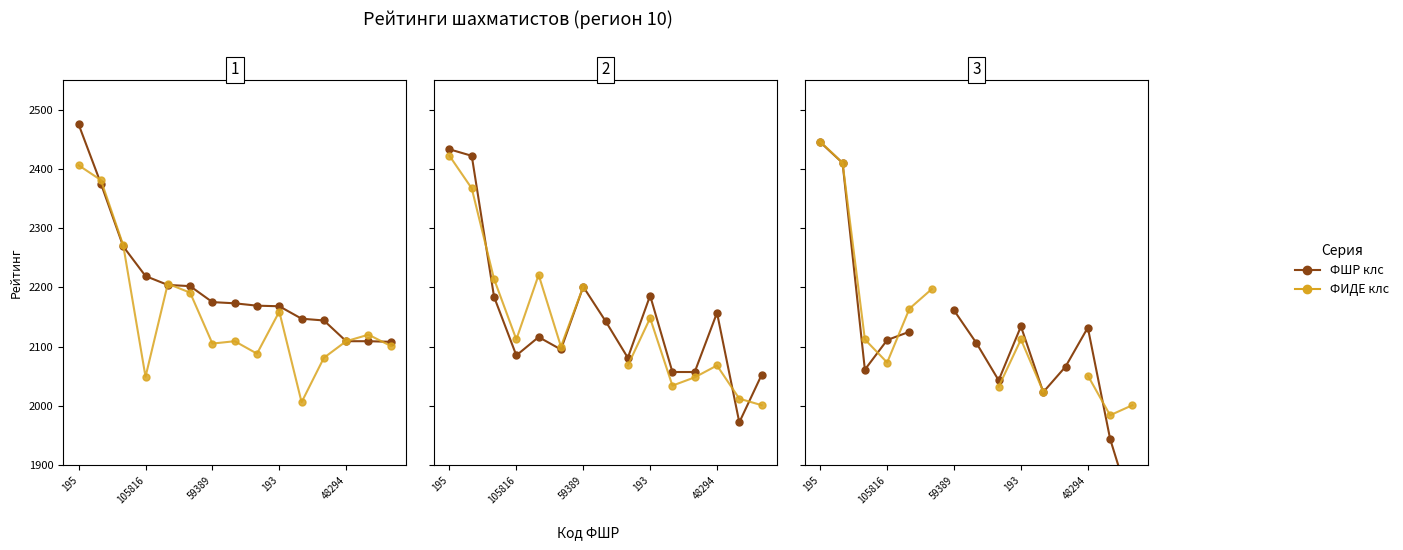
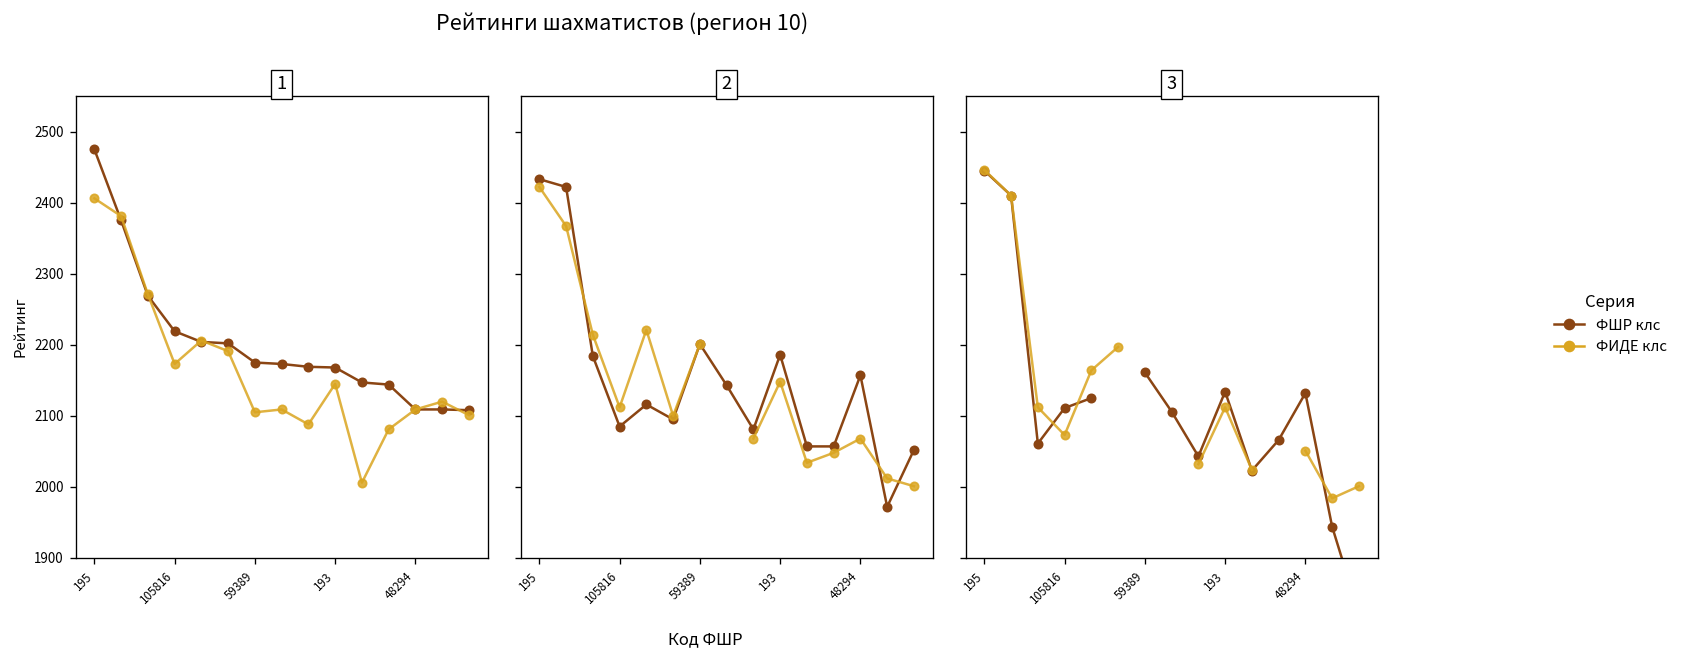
  {
    "1": {
      "ФШР клс": {
        "195": 2480,
        "105816": 2220,
        "59389": 2180,
        "193": 2170
      },
      "ФИДЕ клс": {
        "195": 2410,
-       "105816": 2050,
+       "105816": 2170,
        "59389": 2110,
-       "193": 2160
+       "193": 2150
      }
    }
  }
